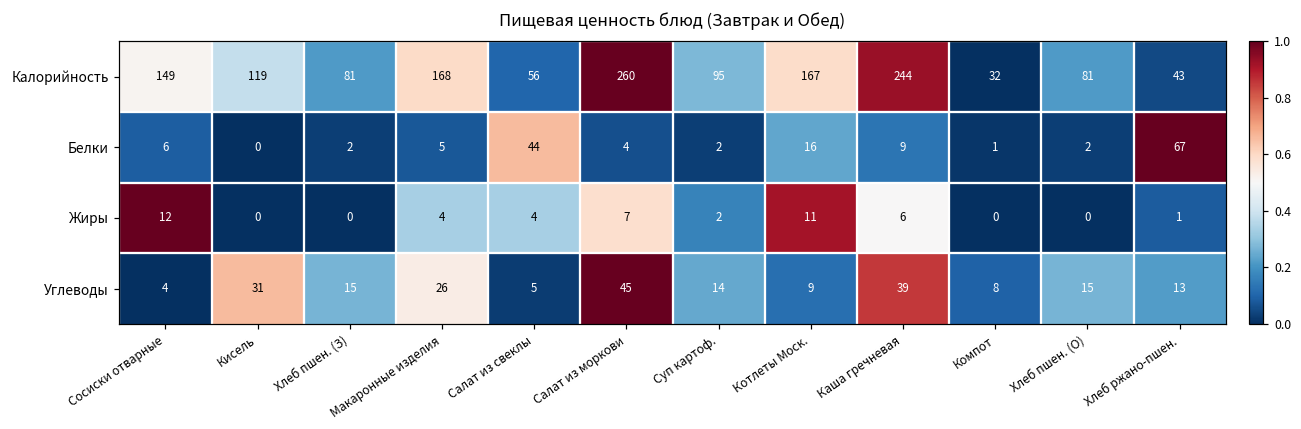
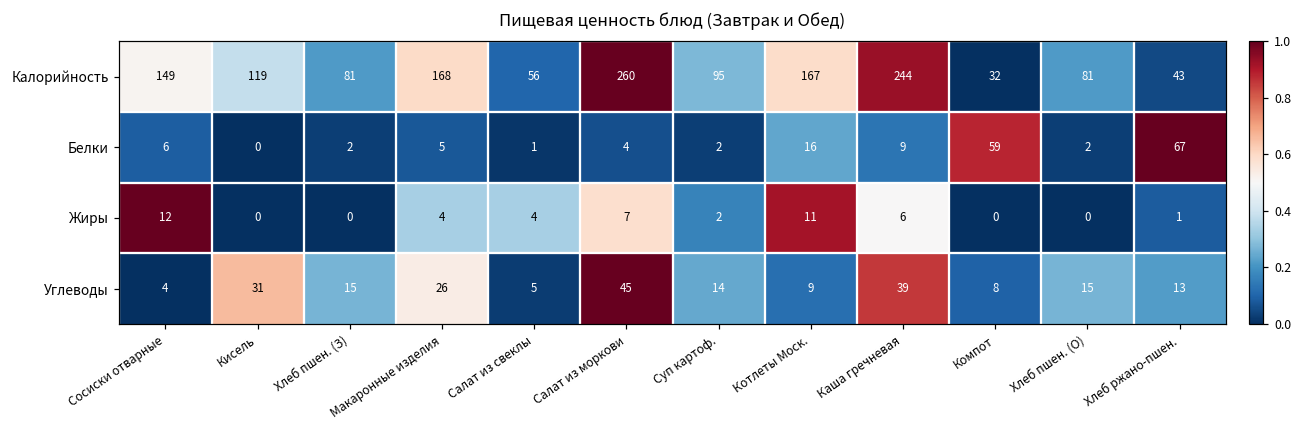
  {
    "Калорийность": {
      "Сосиски отварные": 149,
      "Кисель": 119,
      "Хлеб пшен. (З)": 81,
      "Макаронные изделия": 168,
      "Салат из свеклы": 56,
      "Салат из моркови": 260,
      "Суп картоф.": 95,
      "Котлеты Моск.": 167,
      "Каша гречневая": 244,
      "Компот": 32,
      "Хлеб пшен. (О)": 81,
      "Хлеб ржано-пшен.": 43
    },
    "Белки": {
      "Сосиски отварные": 6,
      "Кисель": 0,
      "Хлеб пшен. (З)": 2,
      "Макаронные изделия": 5,
-     "Салат из свеклы": 44,
+     "Салат из свеклы": 1,
      "Салат из моркови": 4,
      "Суп картоф.": 2,
      "Котлеты Моск.": 16,
      "Каша гречневая": 9,
-     "Компот": 1,
+     "Компот": 59,
      "Хлеб пшен. (О)": 2,
      "Хлеб ржано-пшен.": 67
    },
    "Жиры": {
      "Сосиски отварные": 12,
      "Кисель": 0,
      "Хлеб пшен. (З)": 0,
      "Макаронные изделия": 4,
      "Салат из свеклы": 4,
      "Салат из моркови": 7,
      "Суп картоф.": 2,
      "Котлеты Моск.": 11,
      "Каша гречневая": 6,
      "Компот": 0,
      "Хлеб пшен. (О)": 0,
      "Хлеб ржано-пшен.": 1
    },
    "Углеводы": {
      "Сосиски отварные": 4,
      "Кисель": 31,
      "Хлеб пшен. (З)": 15,
      "Макаронные изделия": 26,
      "Салат из свеклы": 5,
      "Салат из моркови": 45,
      "Суп картоф.": 14,
      "Котлеты Моск.": 9,
      "Каша гречневая": 39,
      "Компот": 8,
      "Хлеб пшен. (О)": 15,
      "Хлеб ржано-пшен.": 13
    }
  }
